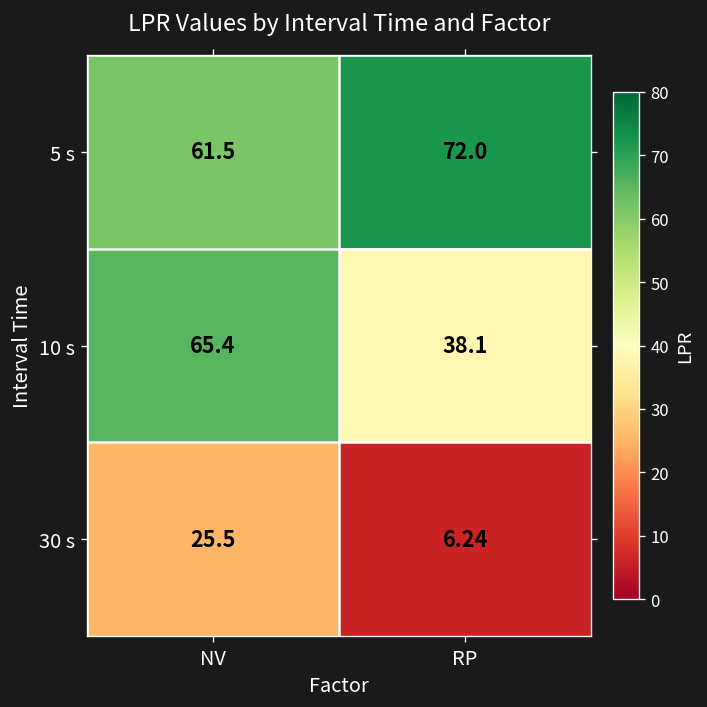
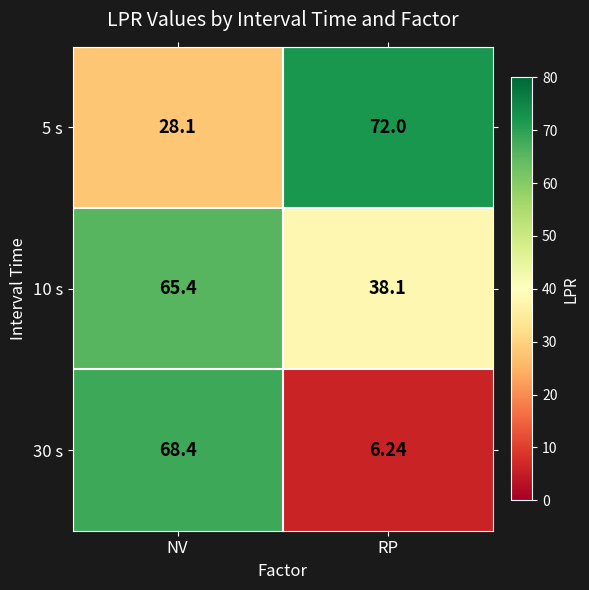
  {
    "5 s": {
-     "NV": 61.5,
+     "NV": 28.1,
      "RP": 72.0
    },
    "10 s": {
      "NV": 65.4,
      "RP": 38.1
    },
    "30 s": {
-     "NV": 25.5,
+     "NV": 68.4,
      "RP": 6.24
    }
  }
